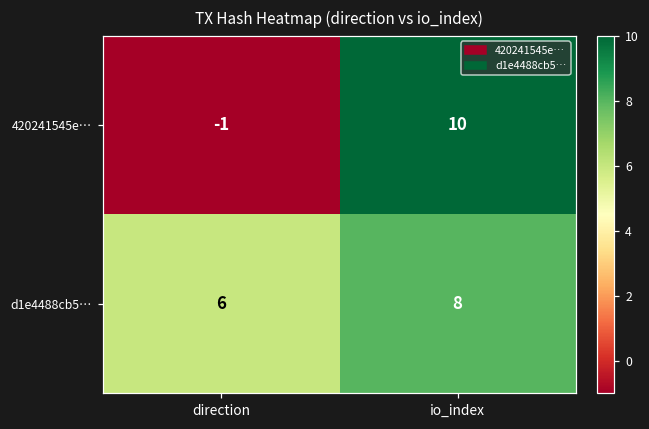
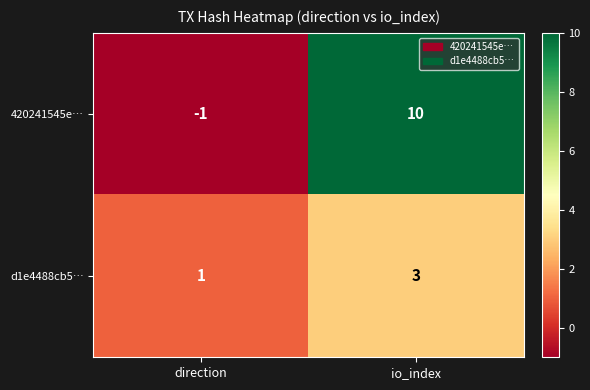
  {
    "420241545e…": {
      "direction": -1,
      "io_index": 10
    },
    "d1e4488cb5…": {
-     "direction": 6,
-     "io_index": 8
+     "direction": 1,
+     "io_index": 3
    }
  }
